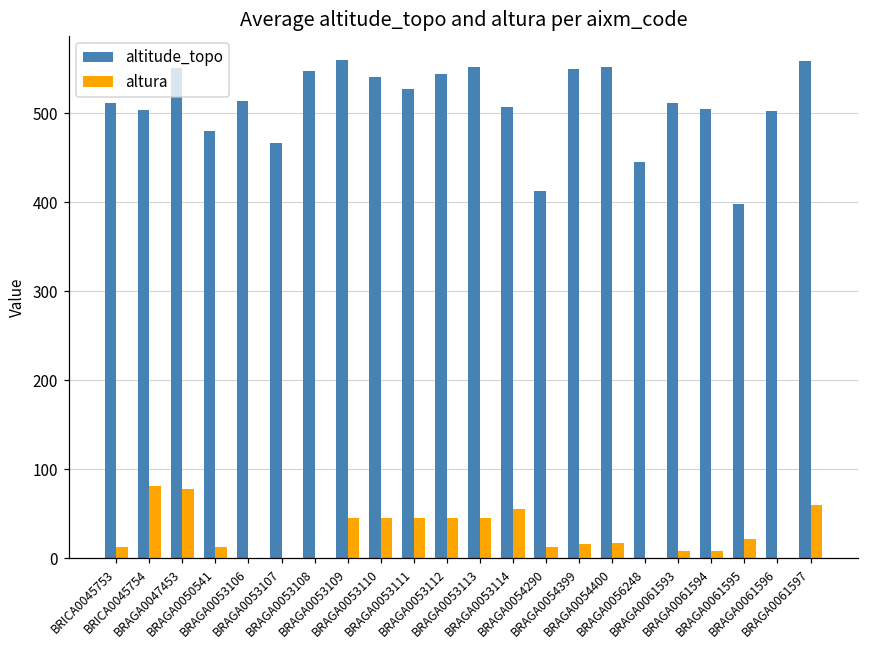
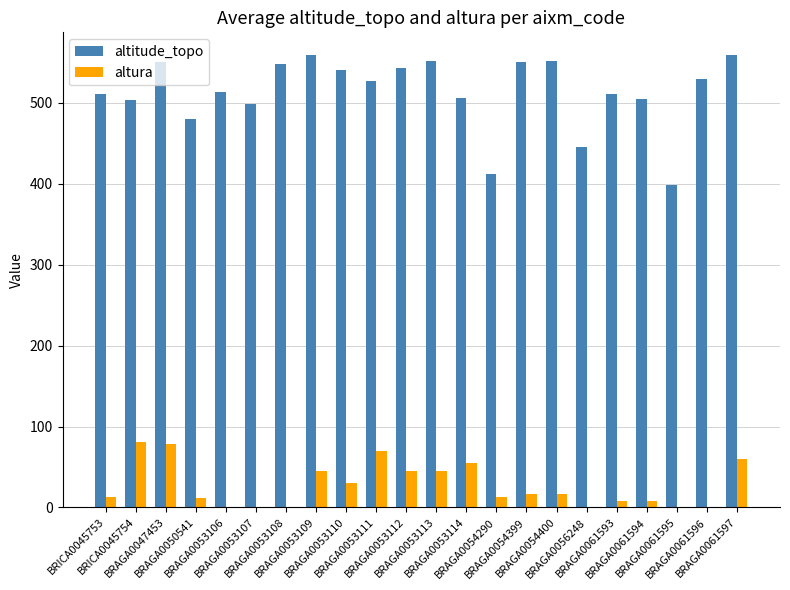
  {
    "altitude_topo": {
      "BRICA0045753": 510,
      "BRICA0045754": 500,
      "BRAGA0050541": 480,
      "BRAGA0053106": 510,
-     "BRAGA0053107": 470,
+     "BRAGA0053107": 500,
      "BRAGA0053108": 550,
      "BRAGA0053109": 560,
      "BRAGA0053110": 540,
      "BRAGA0053111": 530,
      "BRAGA0053112": 540,
      "BRAGA0053113": 550,
      "BRAGA0053114": 510,
      "BRAGA0054290": 410,
      "BRAGA0054399": 550,
      "BRAGA0054400": 550,
      "BRAGA0056248": 450,
      "BRAGA0061593": 510,
      "BRAGA0061594": 510,
      "BRAGA0061595": 400,
-     "BRAGA0061596": 500,
+     "BRAGA0061596": 530,
      "BRAGA0061597": 560
    },
    "altura": {
      "BRICA0045753": 10,
      "BRICA0045754": 80,
      "BRAGA0047453": 80,
      "BRAGA0050541": 10,
      "BRAGA0053106": 0,
      "BRAGA0053107": 0,
      "BRAGA0053108": 0,
      "BRAGA0053109": 50,
-     "BRAGA0053110": 50,
-     "BRAGA0053111": 50,
+     "BRAGA0053110": 30,
+     "BRAGA0053111": 70,
      "BRAGA0053112": 50,
      "BRAGA0053113": 50,
      "BRAGA0053114": 60,
      "BRAGA0054290": 10,
      "BRAGA0054399": 20,
      "BRAGA0054400": 20,
      "BRAGA0056248": 0,
      "BRAGA0061593": 10,
      "BRAGA0061594": 10,
-     "BRAGA0061595": 20,
+     "BRAGA0061595": 0,
      "BRAGA0061596": 0,
      "BRAGA0061597": 60
    }
  }
